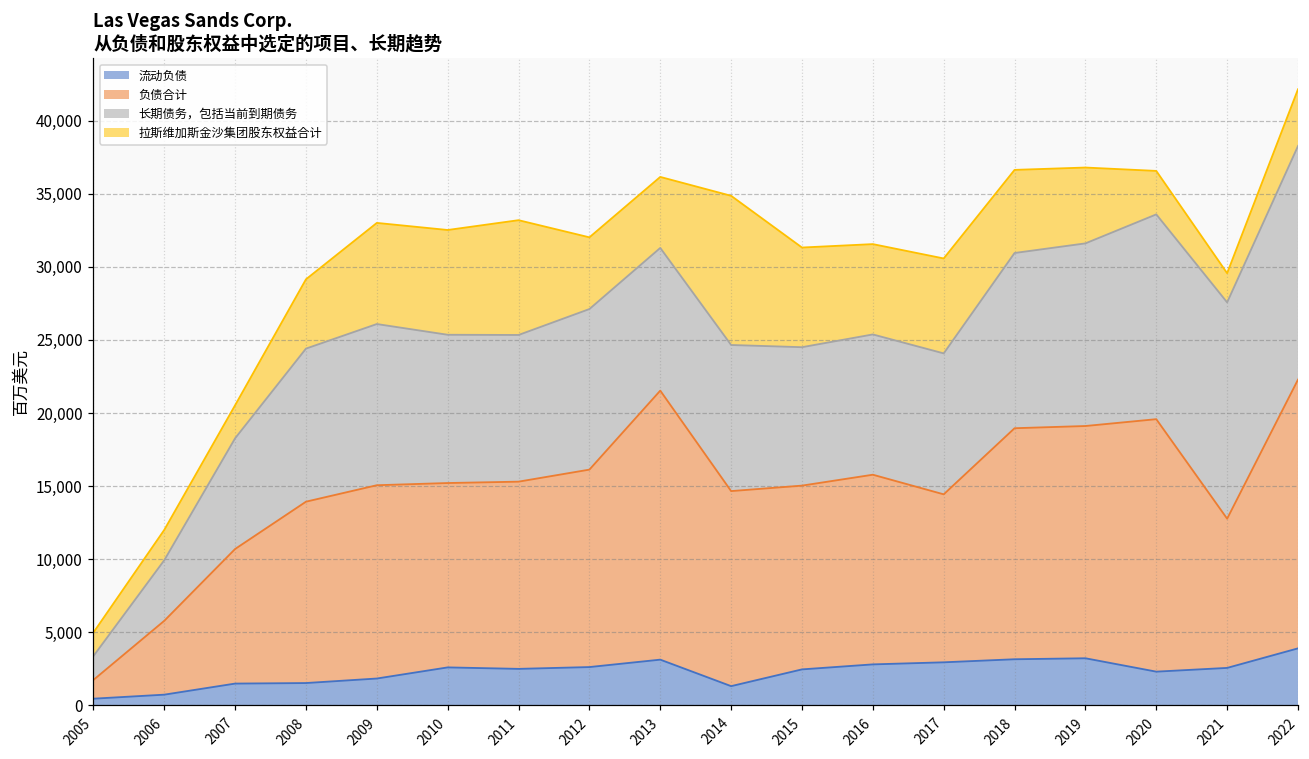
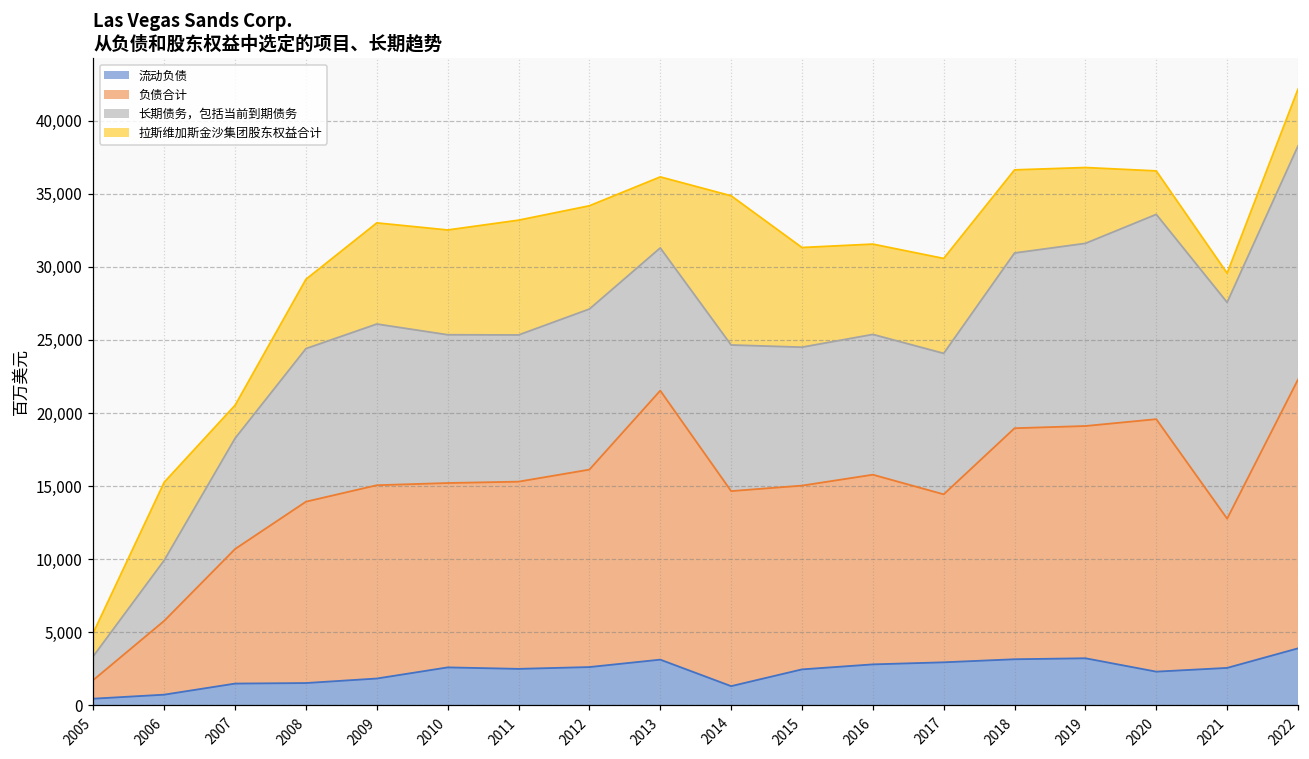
  {
    "流动负债": {
      "2005": "500",
      "2006": "700",
      "2007": "1,500",
      "2008": "1,500",
      "2009": "1,800",
      "2010": "2,600",
      "2011": "2,500",
      "2012": "2,600",
      "2013": "3,100",
      "2014": "1,300",
      "2015": "2,500",
      "2016": "2,800",
      "2017": "2,900",
      "2018": "3,200",
      "2019": "3,200",
      "2020": "2,300",
      "2021": "2,600",
      "2022": "3,900"
    },
    "负债合计": {
      "2005": "1,300",
      "2006": "5,100",
      "2007": "9,200",
      "2008": "12,400",
      "2009": "13,200",
      "2010": "12,600",
      "2011": "12,800",
      "2012": "13,500",
      "2013": "18,400",
      "2014": "13,300",
      "2015": "12,600",
      "2016": "13,000",
      "2017": "11,500",
      "2018": "15,800",
      "2019": "15,900",
      "2020": "17,300",
      "2021": "10,200",
      "2022": "18,400"
    },
    "长期债务，包括当前到期债务": {
      "2005": "1,600",
      "2006": "4,100",
      "2007": "7,600",
      "2008": "10,500",
      "2009": "11,000",
      "2010": "10,100",
      "2011": "10,000",
      "2012": "11,000",
      "2013": "9,800",
      "2014": "10,000",
      "2015": "9,500",
      "2016": "9,600",
      "2017": "9,600",
      "2018": "12,000",
      "2019": "12,500",
      "2020": "14,000",
      "2021": "14,800",
      "2022": "16,000"
    },
    "拉斯维加斯金沙集团股东权益合计": {
      "2005": "1,600",
-     "2006": "2,100",
+     "2006": "5,300",
      "2007": "2,300",
      "2008": "4,700",
      "2009": "6,900",
      "2010": "7,200",
      "2011": "7,900",
-     "2012": "4,900",
+     "2012": "7,100",
      "2013": "4,900",
      "2014": "10,200",
      "2015": "6,800",
      "2016": "6,200",
      "2017": "6,500",
      "2018": "5,700",
      "2019": "5,200",
      "2020": "3,000",
      "2021": "2,000",
      "2022": "3,900"
    }
  }
